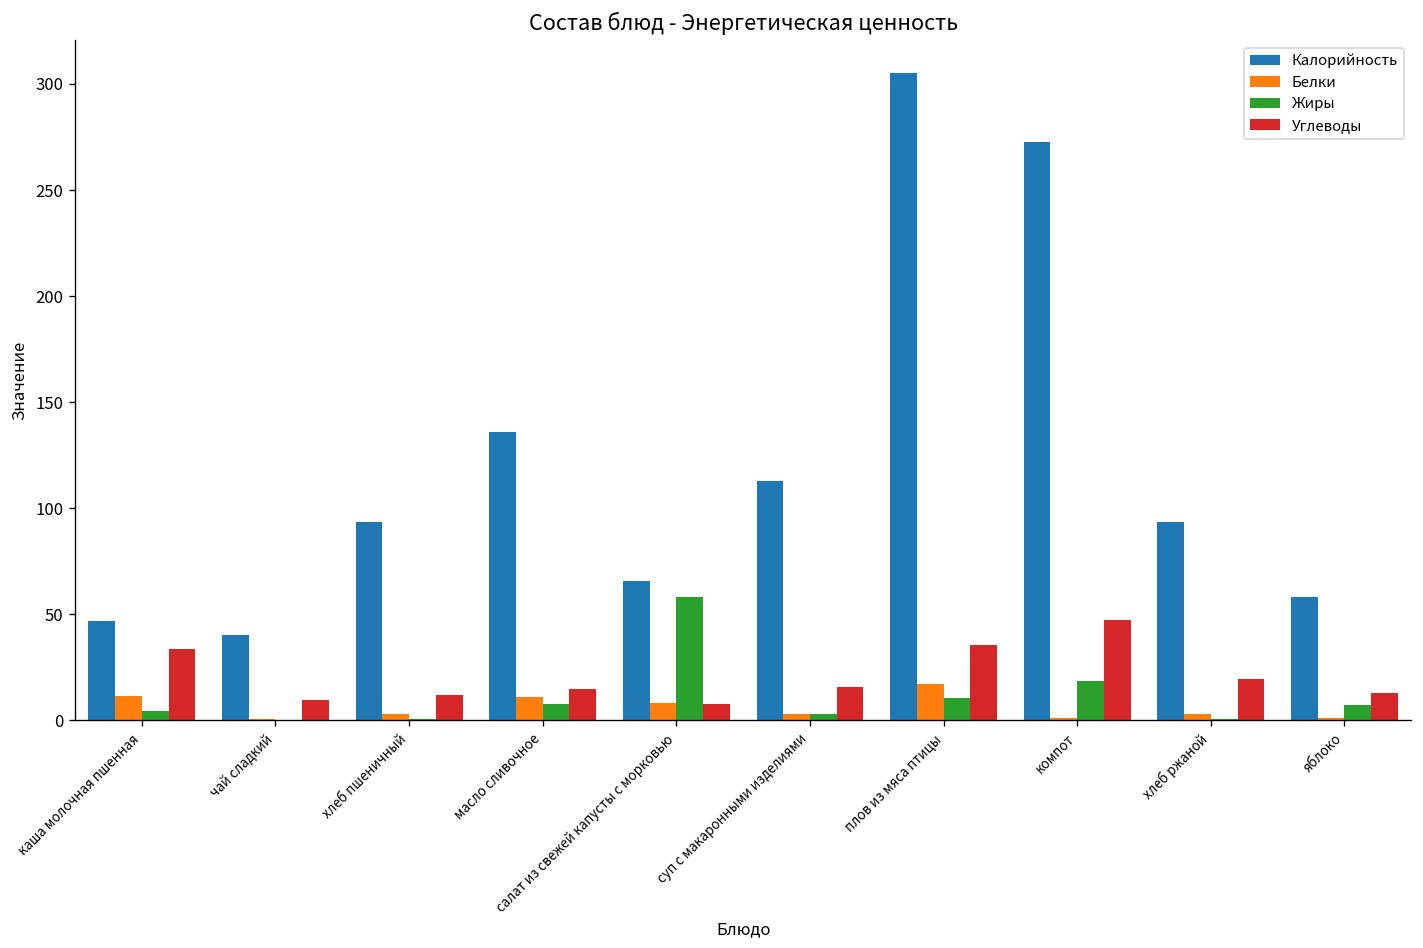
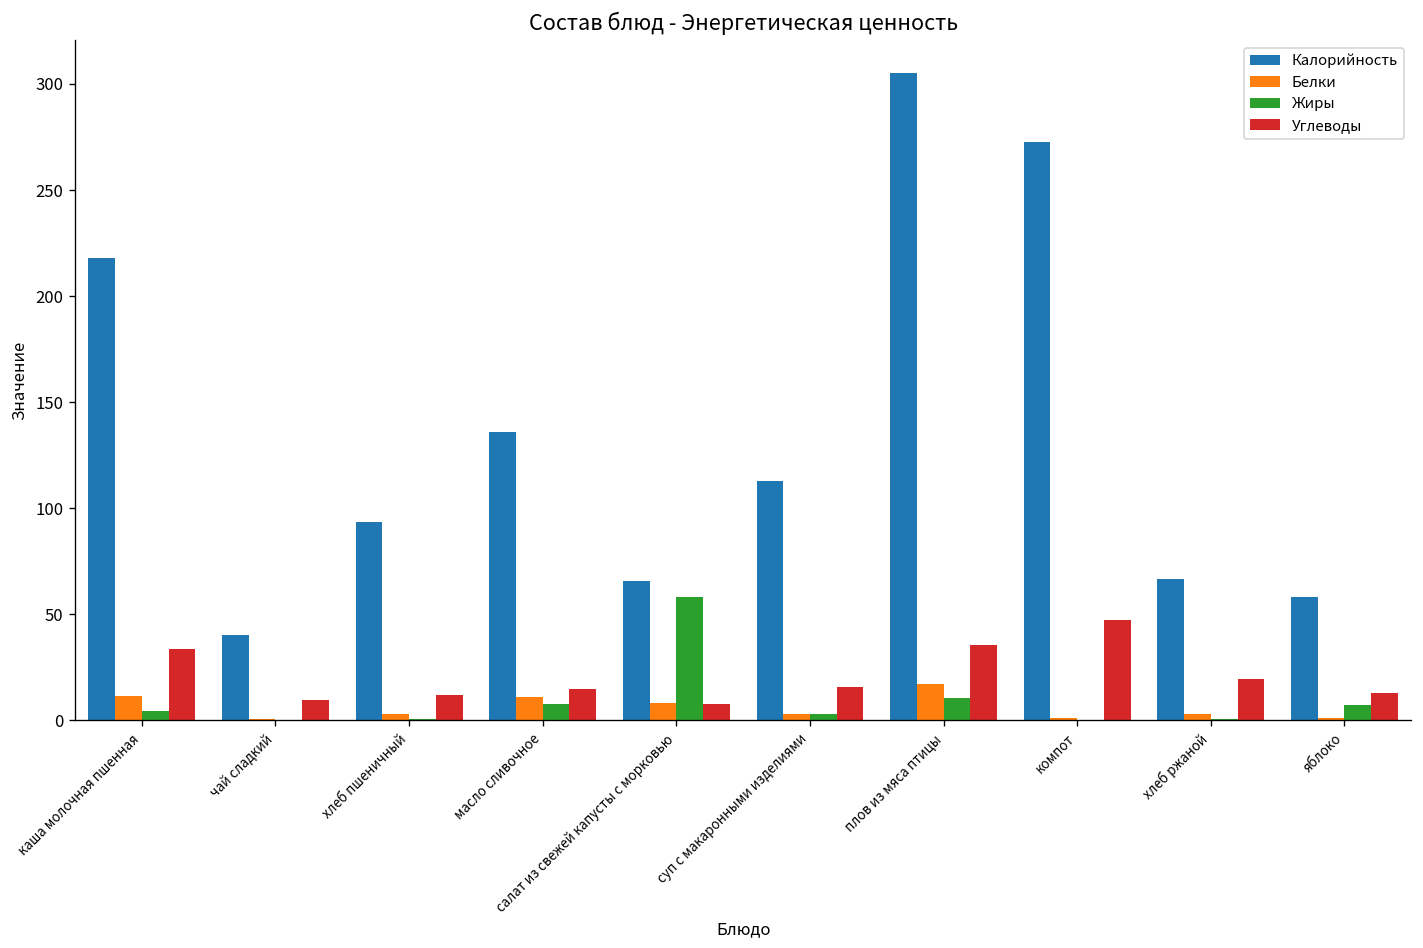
  {
    "Калорийность": {
-     "каша молочная пшенная": 47,
+     "каша молочная пшенная": 218,
      "чай сладкий": 40,
      "хлеб пшеничный": 94,
      "масло сливочное": 136,
      "салат из свежей капусты с морковью": 66,
      "суп с макаронными изделиями": 113,
      "плов из мяса птицы": 305,
      "компот": 272,
-     "хлеб ржаной": 94,
+     "хлеб ржаной": 67,
      "яблоко": 58
    },
    "Белки": {
      "каша молочная пшенная": 12,
      "хлеб пшеничный": 3,
      "масло сливочное": 11,
      "салат из свежей капусты с морковью": 8,
      "суп с макаронными изделиями": 3,
      "плов из мяса птицы": 17,
      "хлеб ржаной": 3
    },
    "Жиры": {
      "каша молочная пшенная": 4,
      "чай сладкий": 0,
      "масло сливочное": 7,
      "салат из свежей капусты с морковью": 58,
      "суп с макаронными изделиями": 3,
      "плов из мяса птицы": 10,
-     "компот": 19,
+     "компот": 0,
      "яблоко": 7
    },
    "Углеводы": {
      "каша молочная пшенная": 34,
      "чай сладкий": 9,
      "хлеб пшеничный": 12,
      "масло сливочное": 15,
      "салат из свежей капусты с морковью": 8,
      "суп с макаронными изделиями": 16,
      "плов из мяса птицы": 36,
      "компот": 47,
      "хлеб ржаной": 19,
      "яблоко": 13
    }
  }
